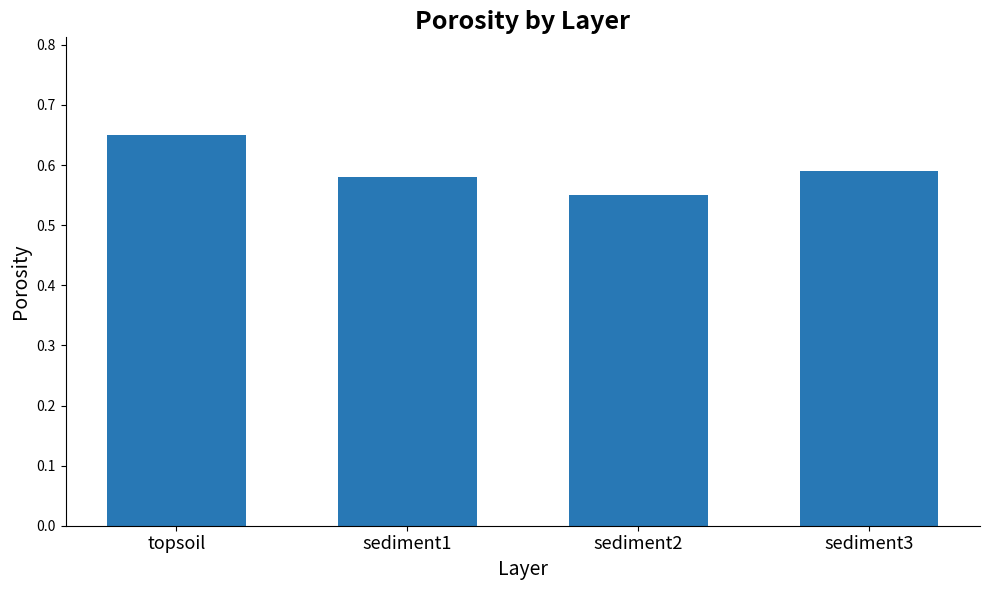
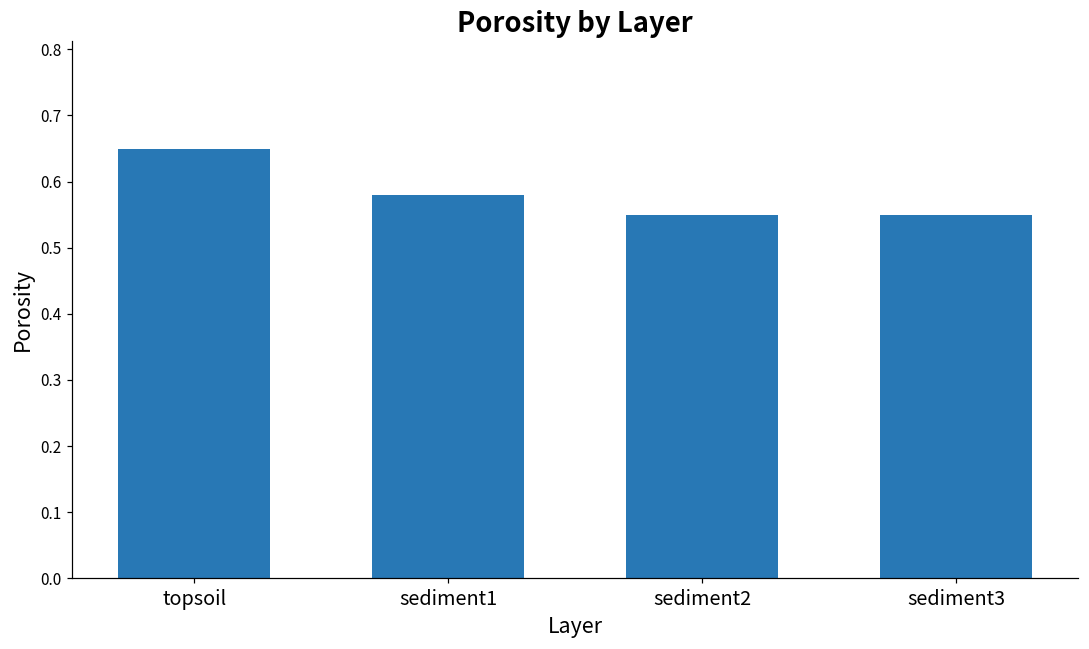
  {
    "topsoil": 0.65,
    "sediment1": 0.58,
    "sediment2": 0.55,
-   "sediment3": 0.59
+   "sediment3": 0.55
  }
